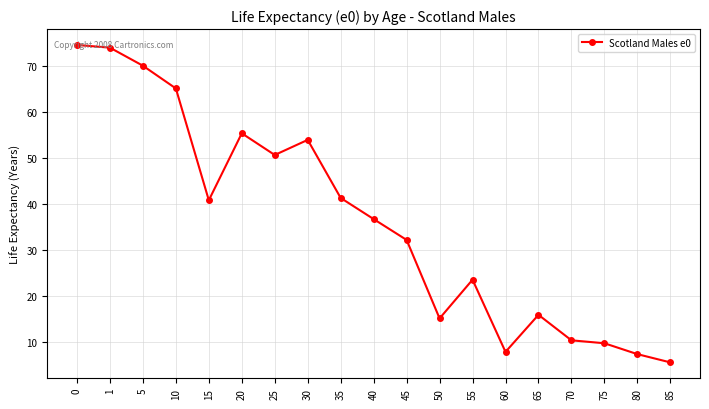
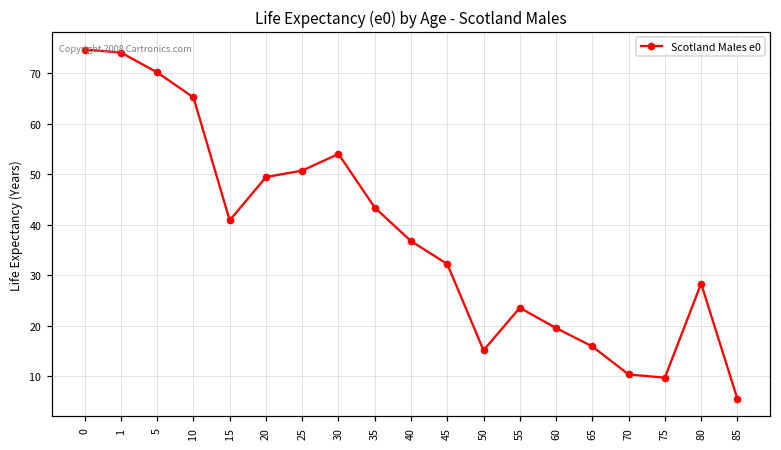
  {
    "5": 70,
    "10": 65,
    "15": 41,
-   "20": 55,
+   "20": 49,
    "25": 51,
    "30": 54,
-   "35": 41,
+   "35": 43,
    "40": 37,
    "45": 32,
    "50": 15,
    "55": 24,
-   "60": 8,
+   "60": 20,
    "65": 16,
    "70": 10,
    "75": 10,
-   "80": 7,
+   "80": 28,
    "85": 6
  }
